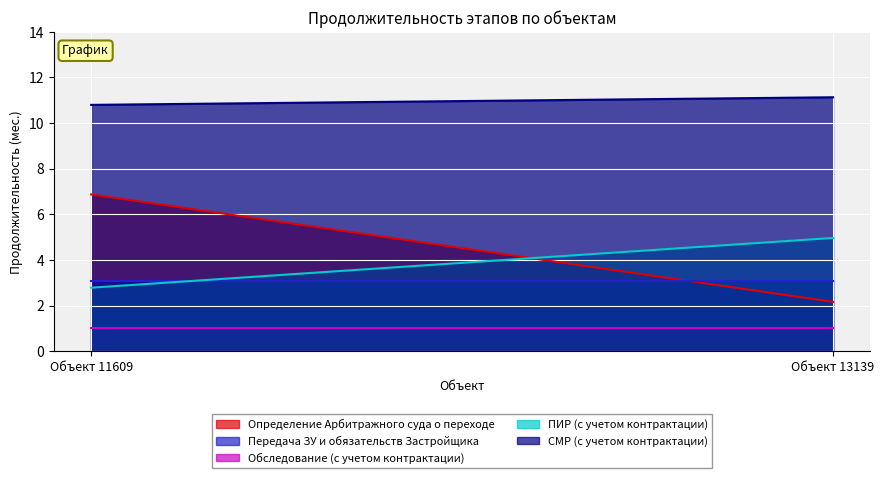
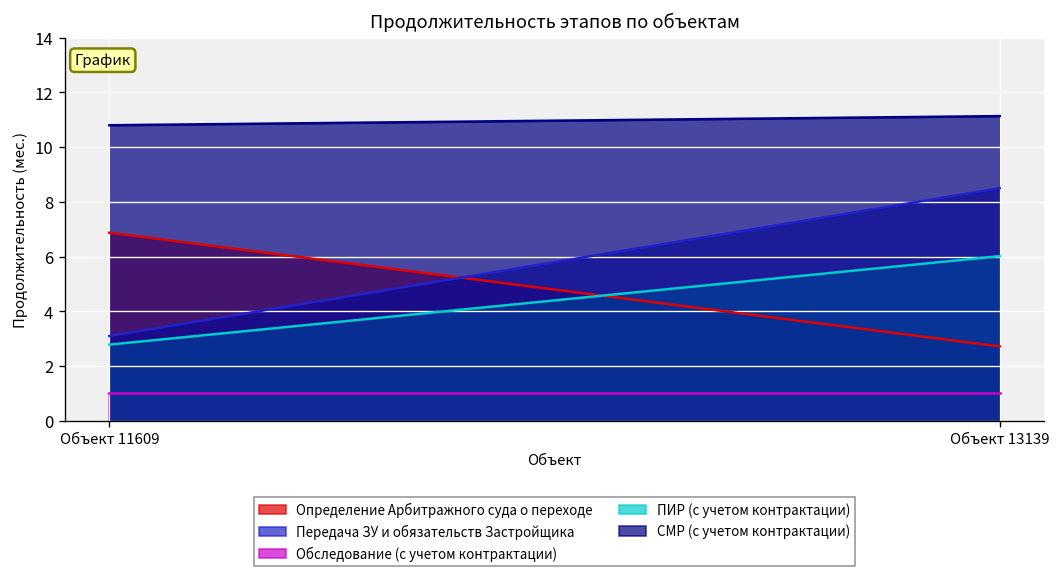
  {
    "Определение Арбитражного суда о переходе": {
      "Объект 11609": 6.9,
-     "Объект 13139": 2.2
+     "Объект 13139": 2.7
    },
    "Передача ЗУ и обязательств Застройщика": {
      "Объект 11609": 3.1,
-     "Объект 13139": 3.1
+     "Объект 13139": 8.5
    },
    "Обследование (с учетом контрактации)": {
      "Объект 11609": 1.0,
      "Объект 13139": 1.0
    },
    "ПИР (с учетом контрактации)": {
      "Объект 11609": 2.8,
-     "Объект 13139": 5.0
+     "Объект 13139": 6.0
    },
    "СМР (с учетом контрактации)": {
      "Объект 11609": 10.8,
      "Объект 13139": 11.1
    }
  }
